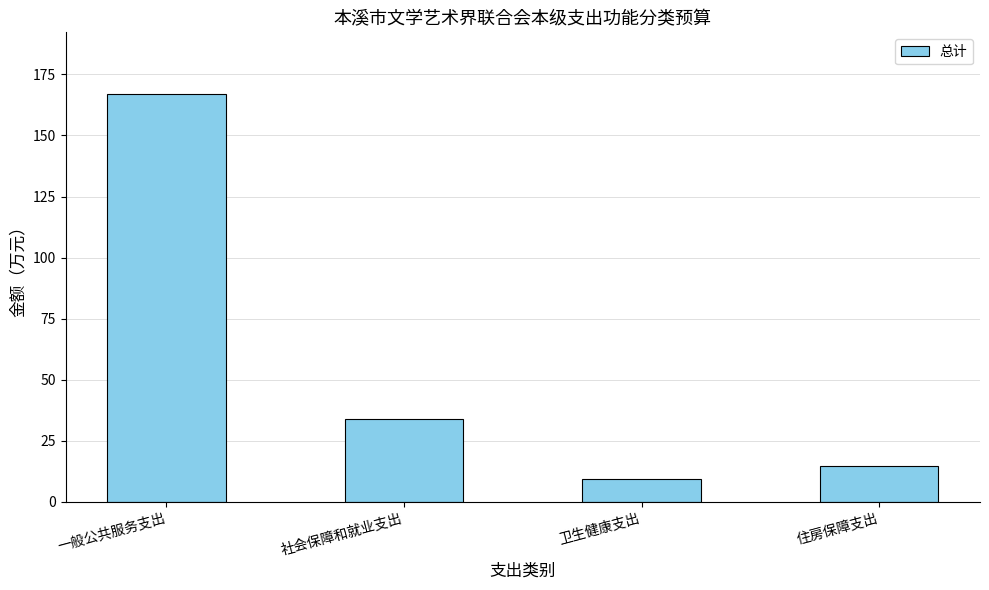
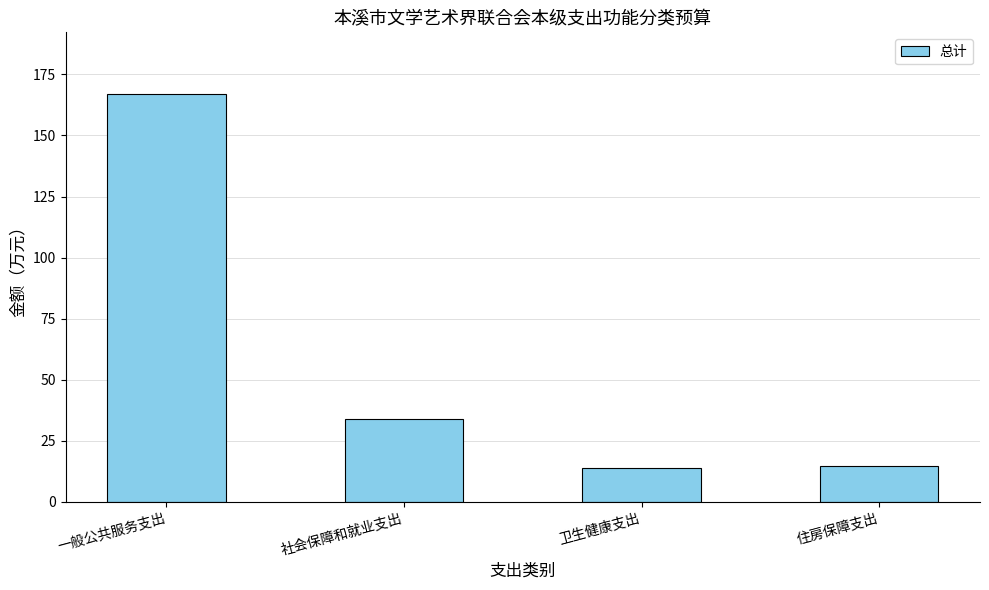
  {
    "一般公共服务支出": 167,
    "社会保障和就业支出": 34,
-   "卫生健康支出": 9,
+   "卫生健康支出": 14,
    "住房保障支出": 15
  }
